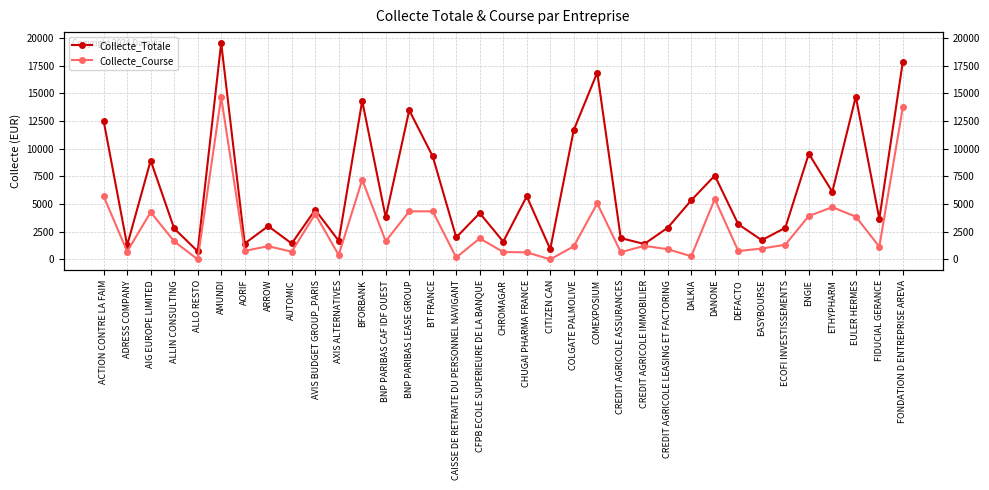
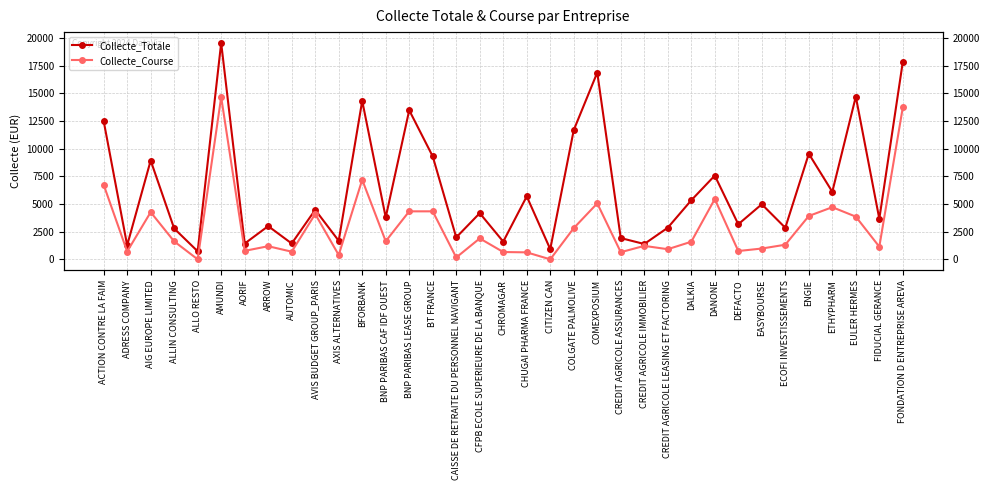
  {
    "Collecte_Totale": {
      "ACTION CONTRE LA FAIM": 12500,
      "ADRESS COMPANY": 1300,
      "AIG EUROPE LIMITED": 8900,
      "ALLIN CONSULTING": 2800,
      "ALLO RESTO": 700,
      "AMUNDI": 19500,
      "AORIF": 1400,
      "ARROW": 3000,
      "AUTOMIC": 1400,
      "AVIS BUDGET GROUP_PARIS": 4500,
      "AXIS ALTERNATIVES": 1700,
      "BFORBANK": 14300,
      "BNP PARIBAS CAF IDF OUEST": 3800,
      "BNP PARIBAS LEASE GROUP": 13500,
      "BT FRANCE": 9300,
      "CAISSE DE RETRAITE DU PERSONNEL NAVIGANT": 2000,
      "CFPB ECOLE SUPERIEURE DE LA BANQUE": 4200,
      "CHROMAGAR": 1600,
      "CHUGAI PHARMA FRANCE": 5700,
      "CITIZEN CAN": 900,
      "COLGATE PALMOLIVE": 11700,
      "COMEXPOSIUM": 16900,
      "CREDIT AGRICOLE ASSURANCES": 1900,
      "CREDIT AGRICOLE LEASING ET FACTORING": 2900,
      "DALKIA": 5300,
      "DANONE": 7600,
      "DEFACTO": 3200,
-     "EASYBOURSE": 1700,
+     "EASYBOURSE": 5000,
      "ECOFI INVESTISSEMENTS": 2900,
      "ENGIE": 9500,
      "ETHYPHARM": 6100,
      "EULER HERMES": 14700,
      "FIDUCIAL GERANCE": 3700,
      "FONDATION D ENTREPRISE AREVA": 17800
    },
    "Collecte_Course": {
-     "ACTION CONTRE LA FAIM": 5700,
+     "ACTION CONTRE LA FAIM": 6700,
      "ADRESS COMPANY": 700,
      "AIG EUROPE LIMITED": 4300,
      "ALLIN CONSULTING": 1600,
      "ALLO RESTO": 0,
      "AMUNDI": 14700,
      "AORIF": 800,
      "ARROW": 1200,
      "AUTOMIC": 700,
      "AVIS BUDGET GROUP_PARIS": 4100,
      "AXIS ALTERNATIVES": 400,
      "BFORBANK": 7200,
      "BNP PARIBAS CAF IDF OUEST": 1600,
      "BNP PARIBAS LEASE GROUP": 4300,
      "BT FRANCE": 4300,
      "CAISSE DE RETRAITE DU PERSONNEL NAVIGANT": 200,
      "CFPB ECOLE SUPERIEURE DE LA BANQUE": 1900,
      "CHROMAGAR": 700,
      "CHUGAI PHARMA FRANCE": 600,
      "CITIZEN CAN": 0,
-     "COLGATE PALMOLIVE": 1200,
+     "COLGATE PALMOLIVE": 2800,
      "COMEXPOSIUM": 5100,
      "CREDIT AGRICOLE ASSURANCES": 600,
      "CREDIT AGRICOLE LEASING ET FACTORING": 900,
-     "DALKIA": 300,
+     "DALKIA": 1600,
      "DANONE": 5400,
      "DEFACTO": 800,
      "EASYBOURSE": 1000,
      "ECOFI INVESTISSEMENTS": 1300,
      "ENGIE": 3900,
      "ETHYPHARM": 4700,
      "EULER HERMES": 3900,
      "FIDUCIAL GERANCE": 1100,
      "FONDATION D ENTREPRISE AREVA": 13700
    }
  }
